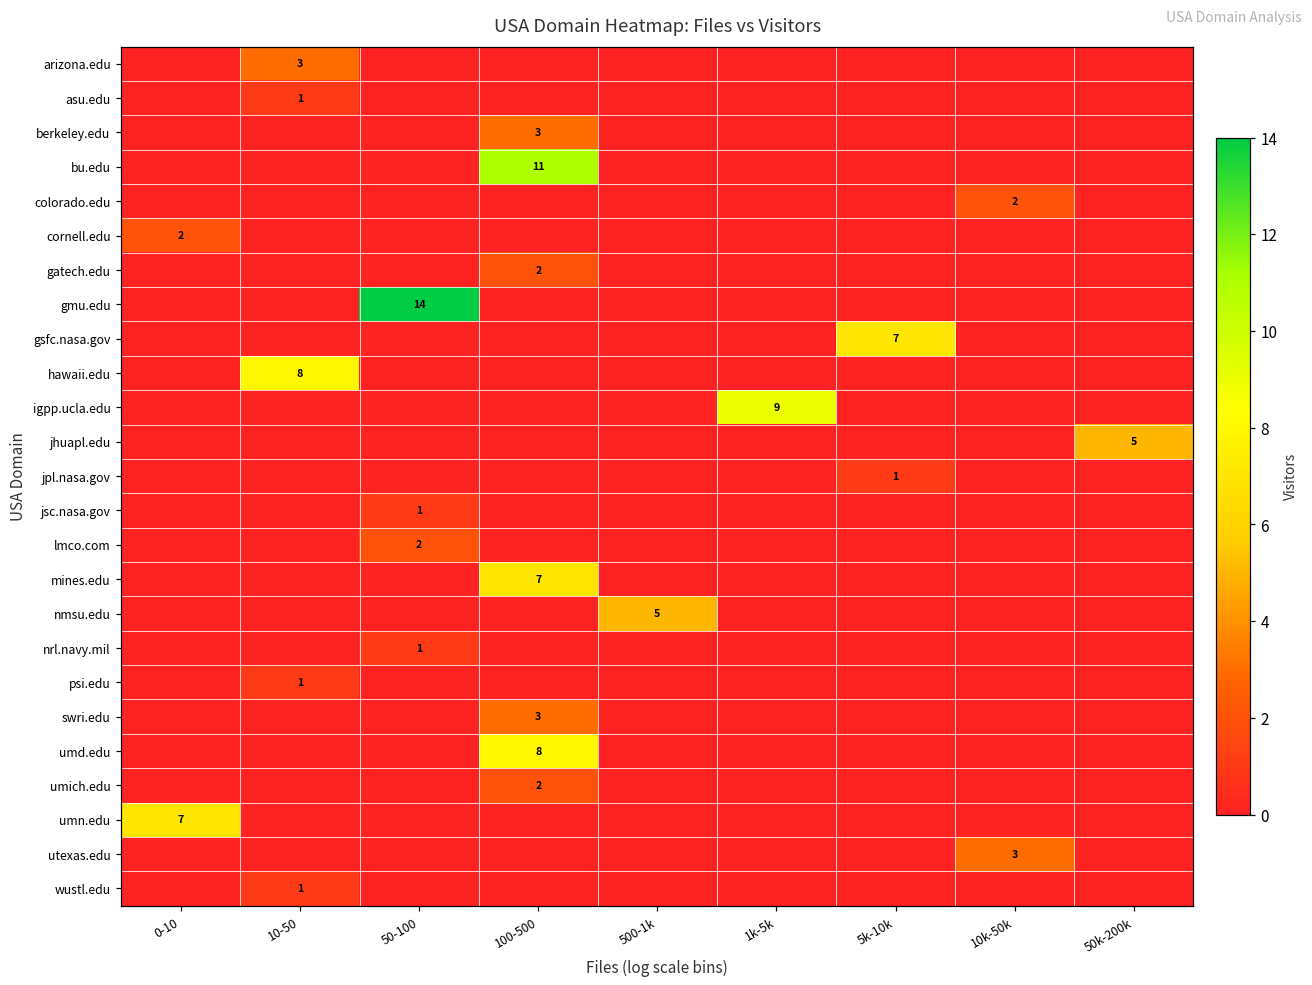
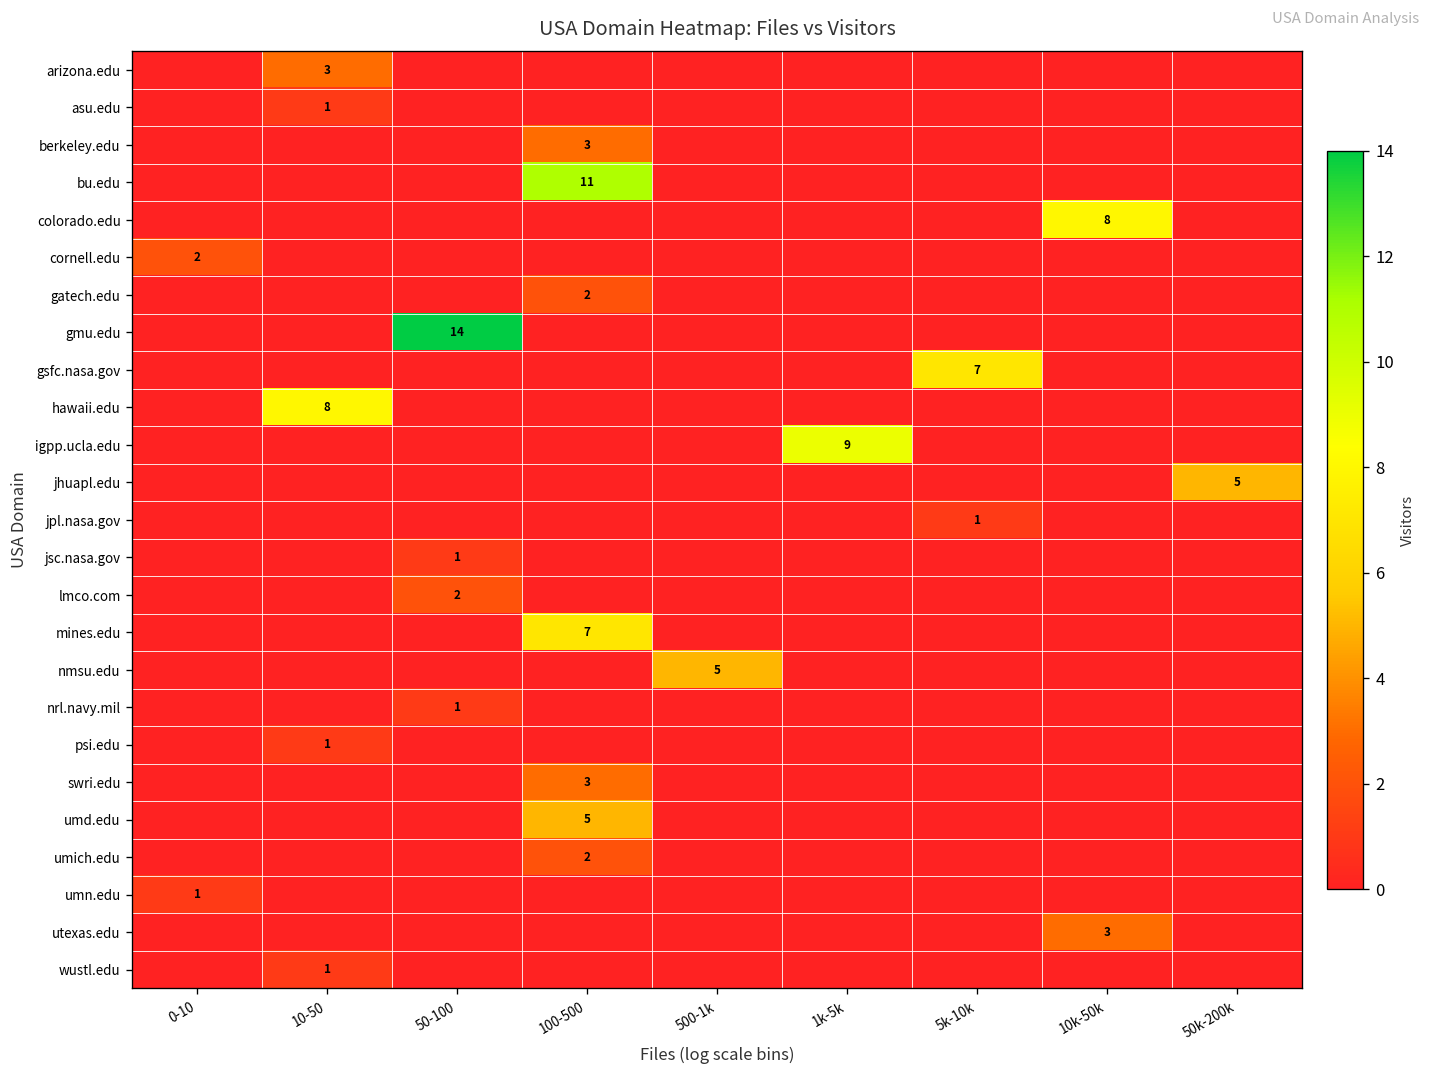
  {
    "arizona.edu": {
      "10-50": 3
    },
    "asu.edu": {
      "10-50": 1
    },
    "berkeley.edu": {
      "100-500": 3
    },
    "bu.edu": {
      "100-500": 11
    },
    "colorado.edu": {
-     "10k-50k": 2
+     "10k-50k": 8
    },
    "cornell.edu": {
      "0-10": 2
    },
    "gatech.edu": {
      "100-500": 2
    },
    "gmu.edu": {
      "50-100": 14
    },
    "gsfc.nasa.gov": {
      "5k-10k": 7
    },
    "hawaii.edu": {
      "10-50": 8
    },
    "igpp.ucla.edu": {
      "1k-5k": 9
    },
    "jhuapl.edu": {
      "50k-200k": 5
    },
    "jpl.nasa.gov": {
      "5k-10k": 1
    },
    "jsc.nasa.gov": {
      "50-100": 1
    },
    "lmco.com": {
      "50-100": 2
    },
    "mines.edu": {
      "100-500": 7
    },
    "nmsu.edu": {
      "500-1k": 5
    },
    "nrl.navy.mil": {
      "50-100": 1
    },
    "psi.edu": {
      "10-50": 1
    },
    "swri.edu": {
      "100-500": 3
    },
    "umd.edu": {
-     "100-500": 8
+     "100-500": 5
    },
    "umich.edu": {
      "100-500": 2
    },
    "umn.edu": {
-     "0-10": 7
+     "0-10": 1
    },
    "utexas.edu": {
      "10k-50k": 3
    },
    "wustl.edu": {
      "10-50": 1
    }
  }
